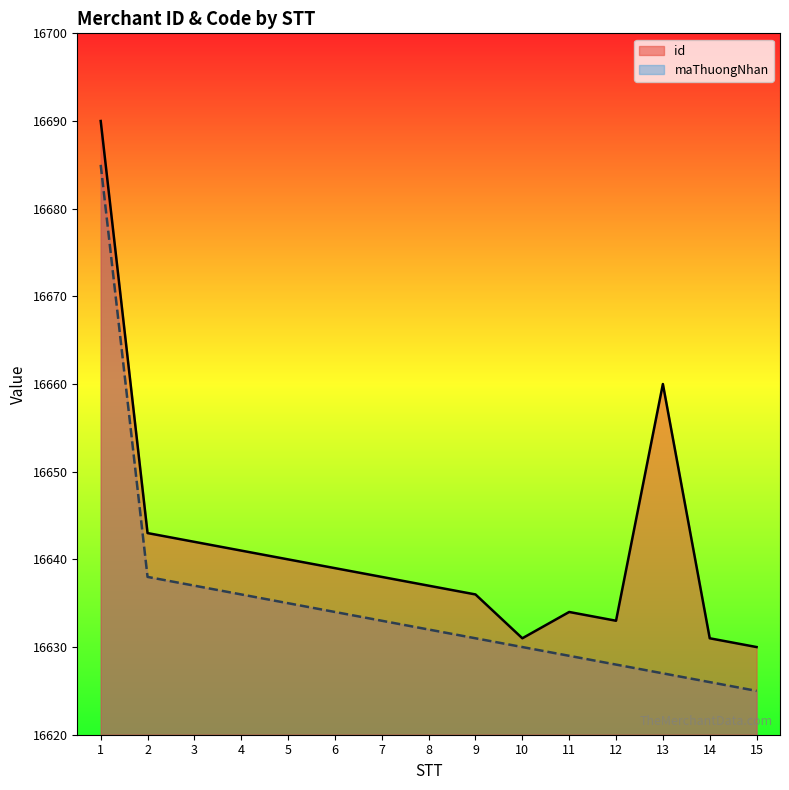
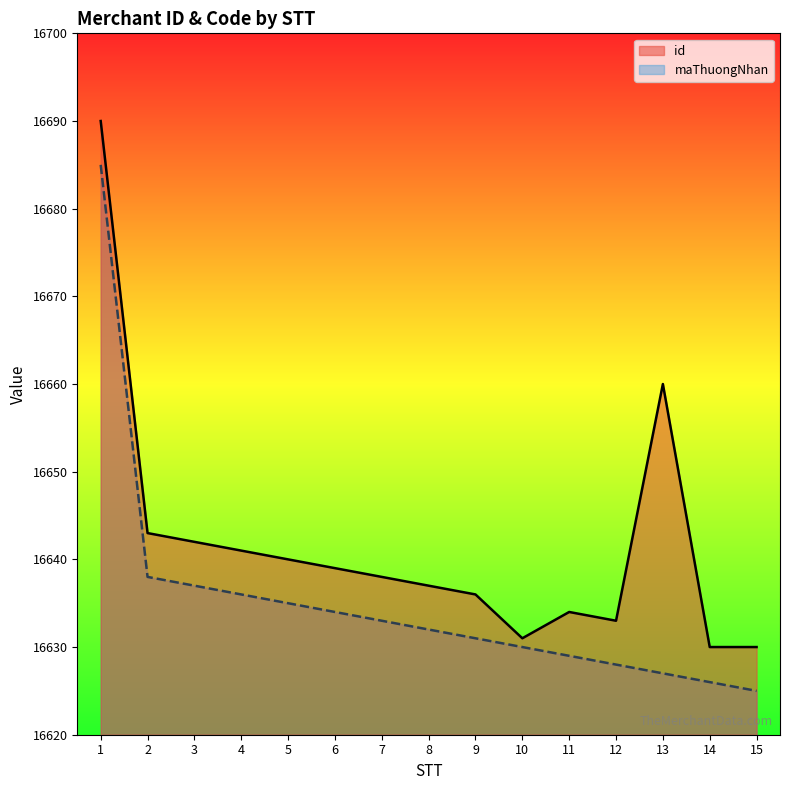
  {
    "id": {
      "1": 16690,
      "2": 16643,
      "3": 16642,
      "4": 16641,
      "5": 16640,
      "6": 16639,
      "7": 16638,
      "8": 16637,
      "9": 16636,
      "10": 16631,
      "11": 16634,
      "12": 16633,
      "13": 16660,
-     "14": 16631,
+     "14": 16630,
      "15": 16630
    },
    "maThuongNhan": {
      "1": 16685,
      "2": 16638,
      "3": 16637,
      "4": 16636,
      "5": 16635,
      "6": 16634,
      "7": 16633,
      "8": 16632,
      "9": 16631,
      "10": 16630,
      "11": 16629,
      "12": 16628,
      "13": 16627,
      "14": 16626,
      "15": 16625
    }
  }
